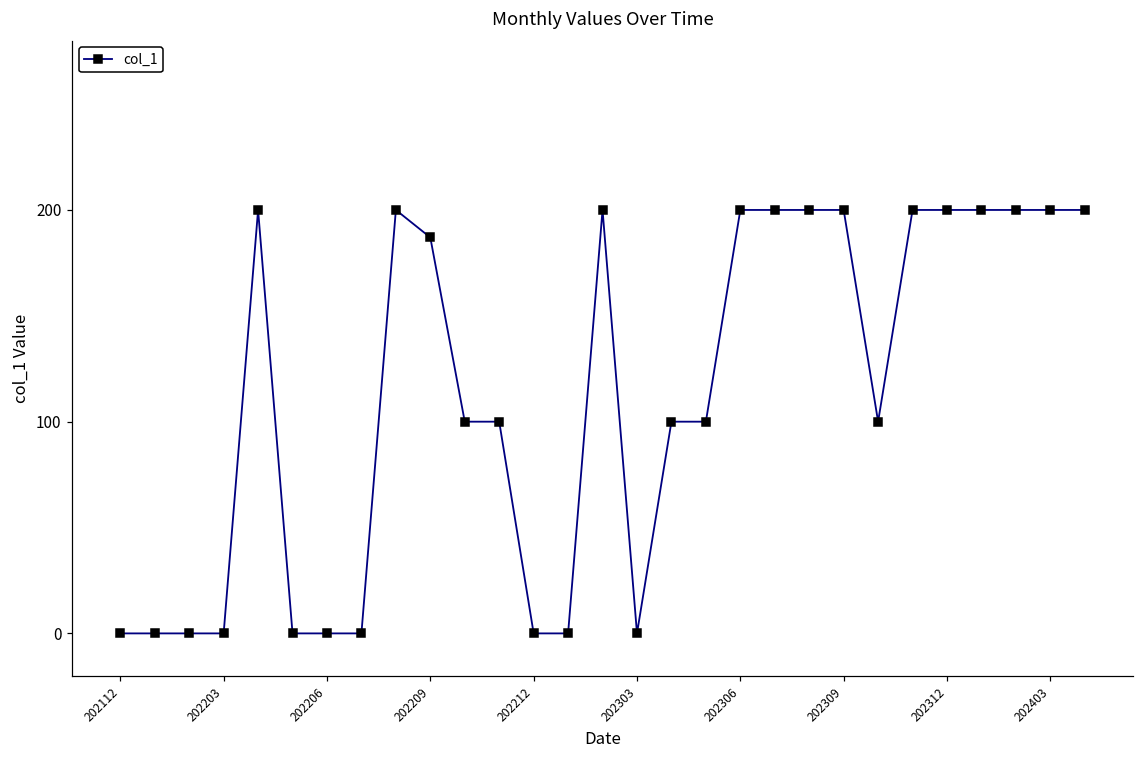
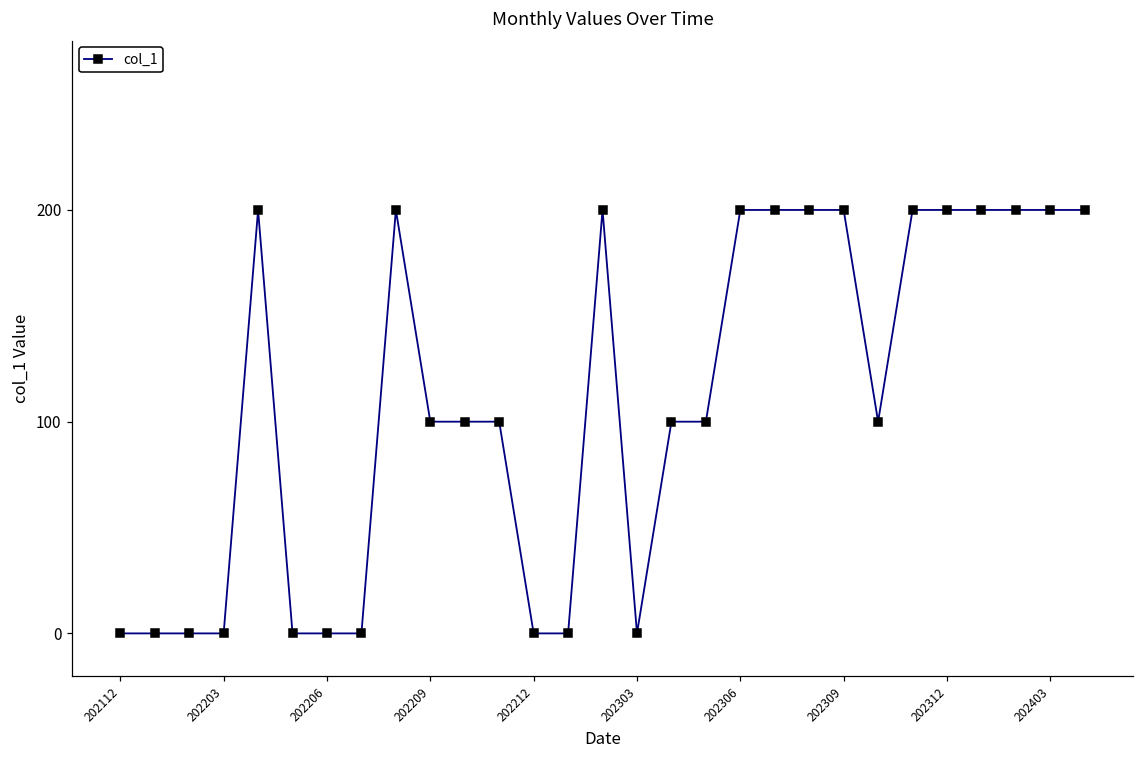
  {
    "202112": 0,
    "202203": 0,
    "202206": 0,
-   "202209": 187,
+   "202209": 100,
    "202212": 0,
    "202303": 0,
    "202306": 200,
    "202309": 200,
    "202312": 200,
    "202403": 200
  }
